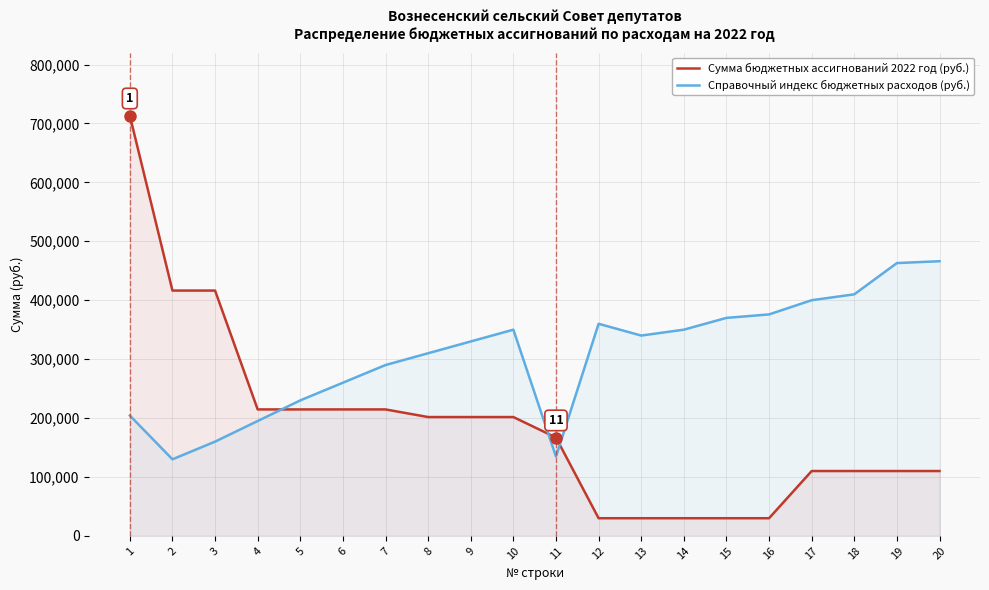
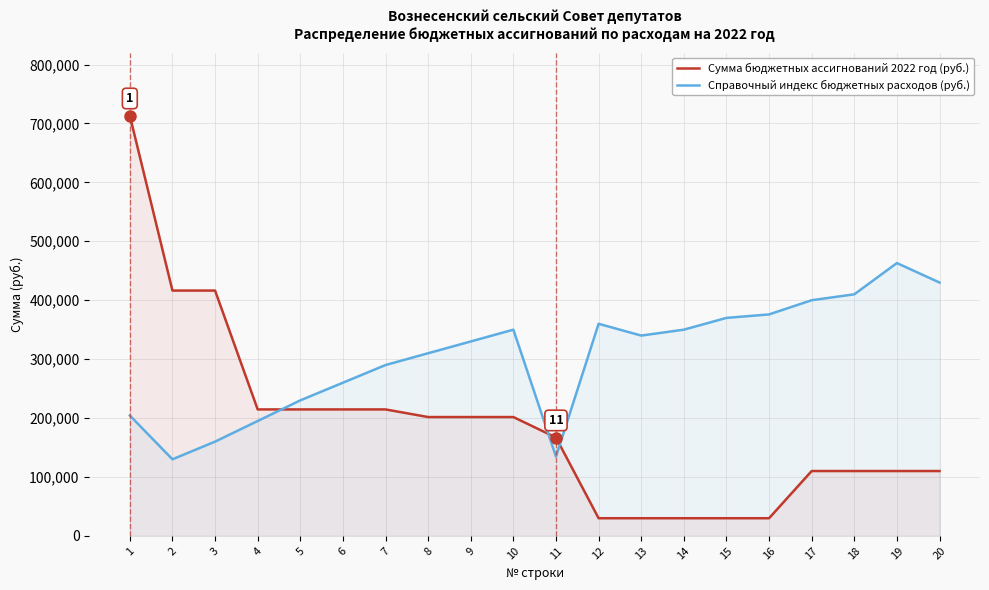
  {
    "Справочный индекс бюджетных расходов (руб.)": {
      "1": "200,000",
      "2": "130,000",
      "3": "160,000",
      "4": "200,000",
      "5": "230,000",
      "6": "260,000",
      "7": "290,000",
      "8": "310,000",
      "9": "330,000",
      "10": "350,000",
      "11": "130,000",
      "12": "360,000",
      "13": "340,000",
      "14": "350,000",
      "15": "370,000",
      "16": "380,000",
      "17": "400,000",
      "18": "410,000",
      "19": "460,000",
-     "20": "470,000"
+     "20": "430,000"
    }
  }
